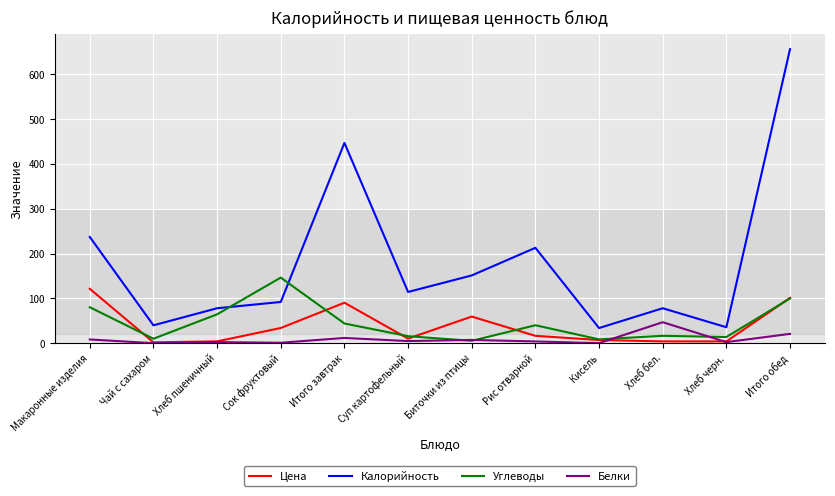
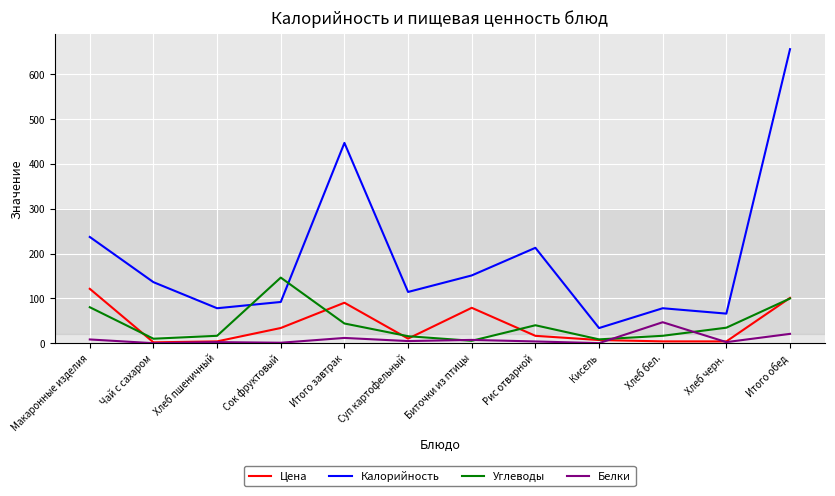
  {
    "Цена": {
      "Макаронные изделия": 120,
      "Сок фруктовый": 30,
      "Итого завтрак": 90,
-     "Биточки из птицы": 60,
+     "Биточки из птицы": 80,
      "Рис отварной": 20,
      "Хлеб бел.": 0
    },
    "Калорийность": {
      "Макаронные изделия": 240,
-     "Чай с сахаром": 40,
+     "Чай с сахаром": 140,
      "Хлеб пшеничный": 80,
      "Сок фруктовый": 90,
      "Итого завтрак": 450,
      "Суп картофельный": 110,
      "Биточки из птицы": 150,
      "Рис отварной": 210,
      "Кисель": 30,
      "Хлеб бел.": 80,
-     "Хлеб черн.": 40,
+     "Хлеб черн.": 70,
      "Итого обед": 660
    },
    "Углеводы": {
      "Макаронные изделия": 80,
      "Чай с сахаром": 10,
-     "Хлеб пшеничный": 60,
+     "Хлеб пшеничный": 20,
      "Сок фруктовый": 150,
      "Итого завтрак": 40,
      "Рис отварной": 40,
      "Хлеб бел.": 20,
-     "Хлеб черн.": 10
+     "Хлеб черн.": 30
    },
    "Белки": {
      "Макаронные изделия": 10,
      "Сок фруктовый": 0,
      "Итого завтрак": 10,
      "Рис отварной": 0,
      "Кисель": 0,
      "Хлеб бел.": 50,
      "Итого обед": 20
    }
  }
